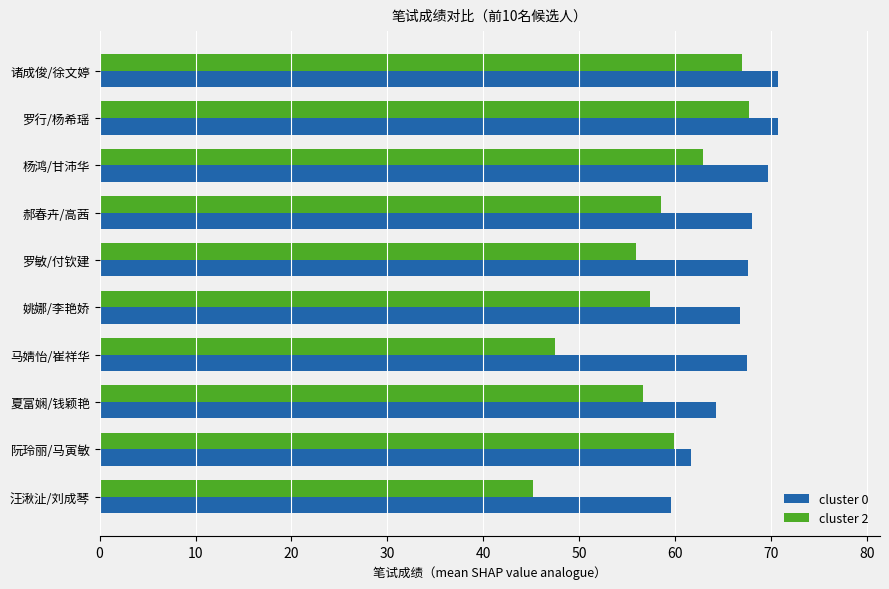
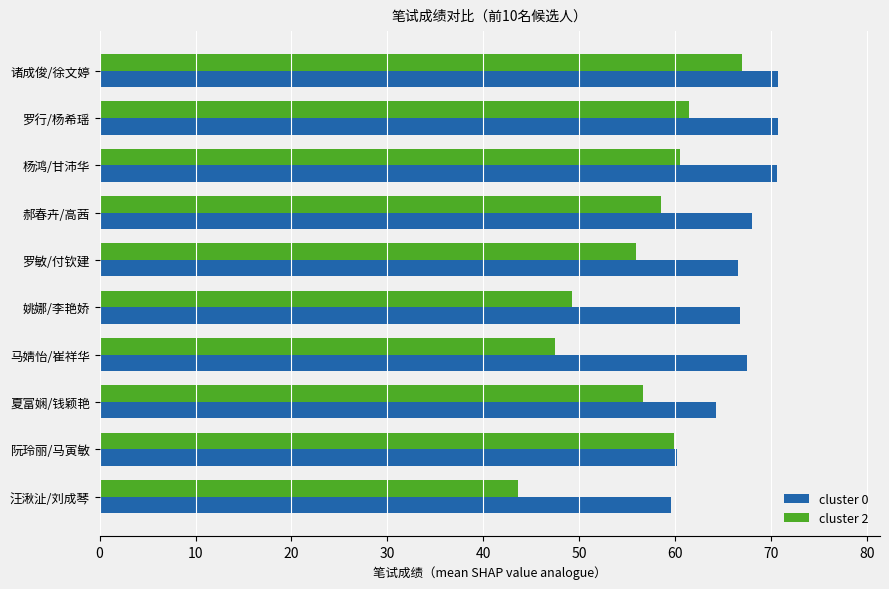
  {
    "cluster 0": {
      "诸成俊/徐文婷": 71,
      "罗行/杨希瑶": 71,
-     "杨鸿/甘沛华": 70,
+     "杨鸿/甘沛华": 71,
      "郝春卉/高茜": 68,
-     "罗敏/付钦建": 68,
+     "罗敏/付钦建": 67,
      "姚娜/李艳娇": 67,
      "马婧怡/崔祥华": 68,
      "夏富娴/钱颖艳": 64,
-     "阮玲丽/马寅敏": 62,
+     "阮玲丽/马寅敏": 60,
      "汪湫沚/刘成琴": 60
    },
    "cluster 2": {
      "诸成俊/徐文婷": 67,
-     "罗行/杨希瑶": 68,
-     "杨鸿/甘沛华": 63,
+     "罗行/杨希瑶": 62,
+     "杨鸿/甘沛华": 61,
      "郝春卉/高茜": 59,
      "罗敏/付钦建": 56,
-     "姚娜/李艳娇": 57,
+     "姚娜/李艳娇": 49,
      "马婧怡/崔祥华": 48,
      "夏富娴/钱颖艳": 57,
      "阮玲丽/马寅敏": 60,
-     "汪湫沚/刘成琴": 45
+     "汪湫沚/刘成琴": 44
    }
  }
